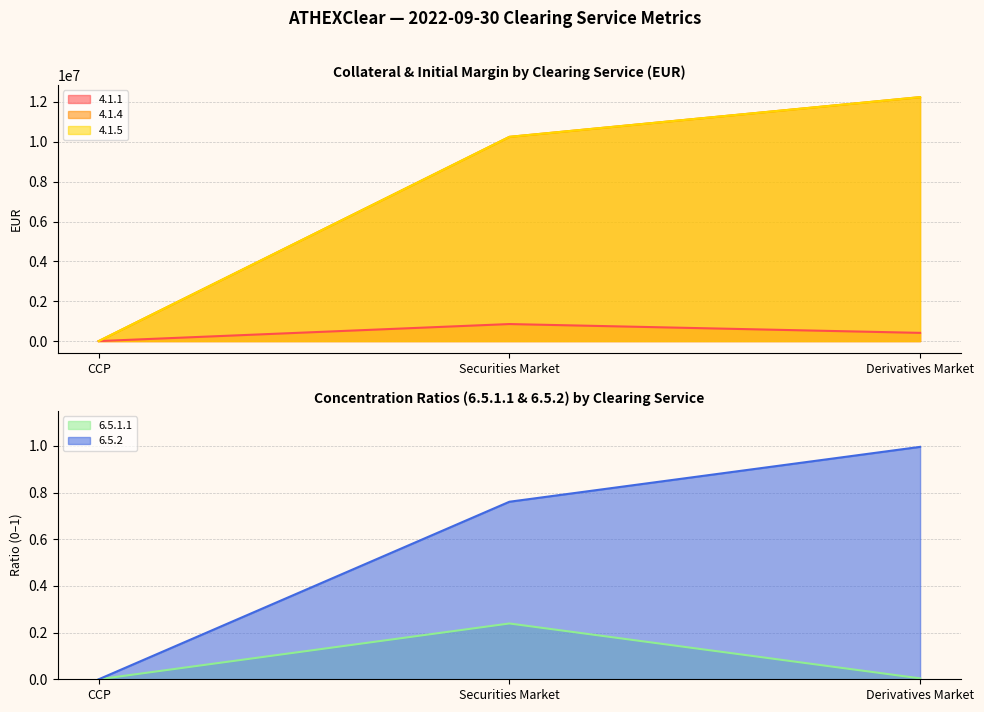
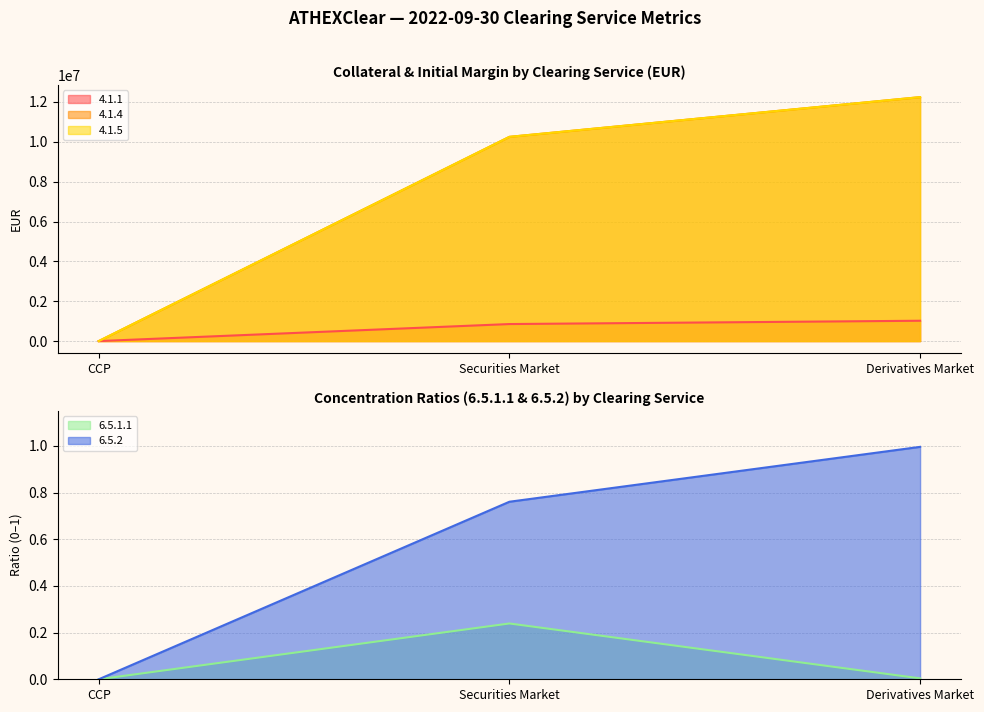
  {
    "Collateral & Initial Margin by Clearing Service (EUR)": {
      "4.1.1": {
        "Securities Market": 900000,
-       "Derivatives Market": 400000
+       "Derivatives Market": 1000000
      },
      "4.1.5": {
        "Securities Market": 10200000,
        "Derivatives Market": 12200000
      }
    },
    "Concentration Ratios (6.5.1.1 & 6.5.2) by Clearing Service": {
      "6.5.1.1": {
        "Securities Market": 0.24,
        "Derivatives Market": 0.00
      },
      "6.5.2": {
        "Securities Market": 0.76,
        "Derivatives Market": 1.00
      }
    }
  }
